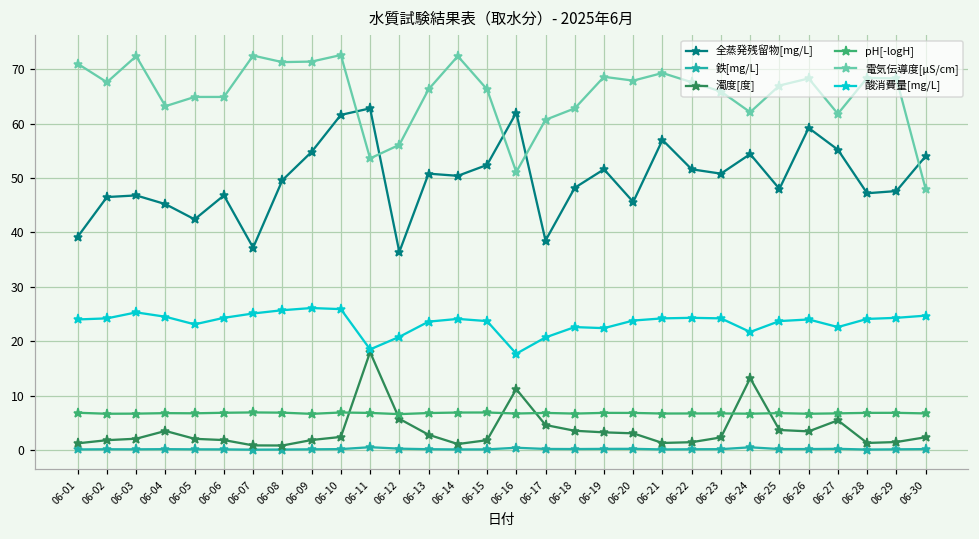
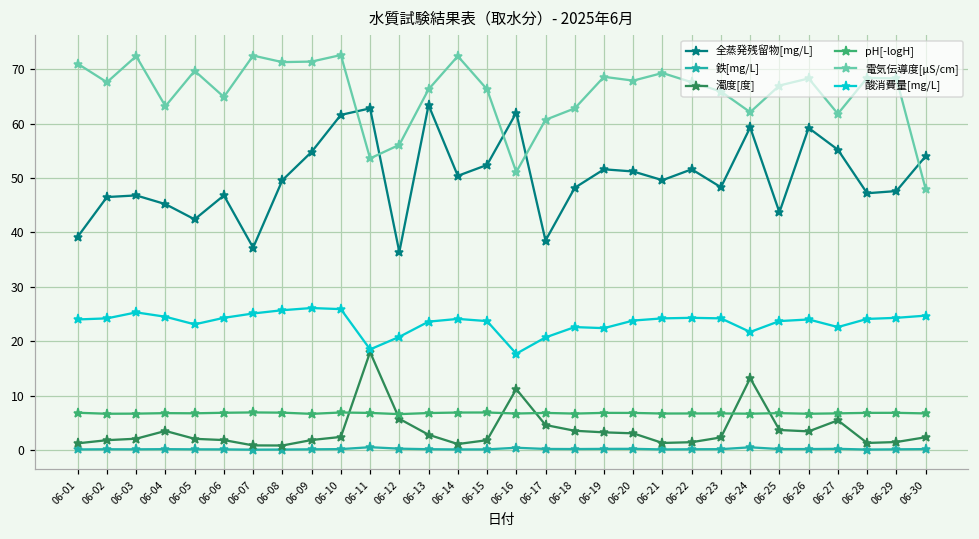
  {
    "全蒸発残留物[mg/L]": {
      "06-01": 39,
      "06-02": 47,
      "06-03": 47,
      "06-04": 45,
      "06-05": 42,
      "06-06": 47,
      "06-07": 37,
      "06-08": 50,
      "06-09": 55,
      "06-10": 62,
      "06-11": 63,
      "06-12": 36,
-     "06-13": 51,
+     "06-13": 63,
      "06-14": 50,
      "06-15": 52,
      "06-16": 62,
      "06-17": 39,
      "06-18": 48,
      "06-19": 52,
-     "06-20": 46,
-     "06-21": 57,
+     "06-20": 51,
+     "06-21": 50,
      "06-22": 52,
-     "06-23": 51,
-     "06-24": 54,
-     "06-25": 48,
+     "06-23": 48,
+     "06-24": 59,
+     "06-25": 44,
      "06-26": 59,
      "06-27": 55,
      "06-28": 47,
      "06-29": 48,
      "06-30": 54
    },
    "電気伝導度[μS/cm]": {
      "06-01": 71,
      "06-02": 68,
      "06-03": 72,
      "06-04": 63,
-     "06-05": 65,
+     "06-05": 70,
      "06-06": 65,
      "06-07": 73,
      "06-08": 71,
      "06-09": 71,
      "06-10": 73,
      "06-11": 54,
      "06-12": 56,
      "06-13": 66,
      "06-14": 72,
      "06-15": 66,
      "06-16": 51,
      "06-17": 61,
      "06-18": 63,
      "06-19": 69,
      "06-20": 68,
      "06-21": 69,
      "06-24": 62,
      "06-27": 62,
      "06-30": 48
    }
  }
